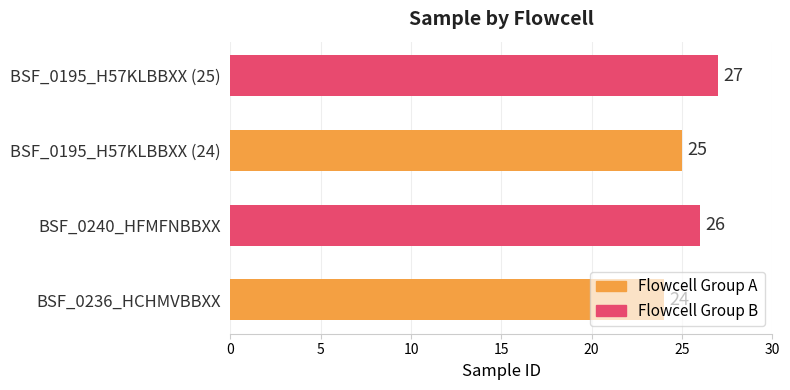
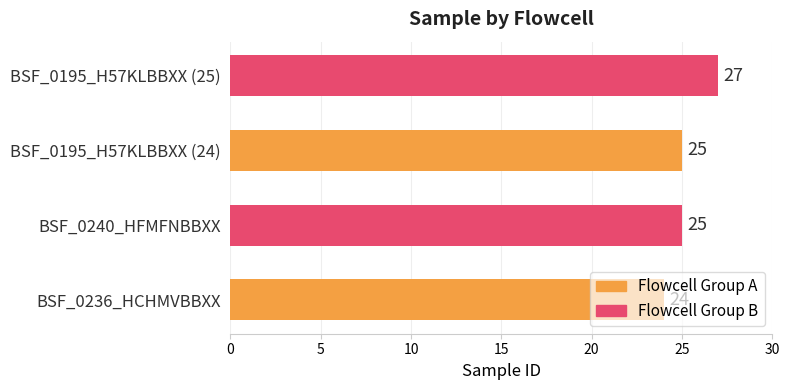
  {
    "BSF_0195_H57KLBBXX (25)": 27,
    "BSF_0195_H57KLBBXX (24)": 25,
-   "BSF_0240_HFMFNBBXX": 26
+   "BSF_0240_HFMFNBBXX": 25
  }
